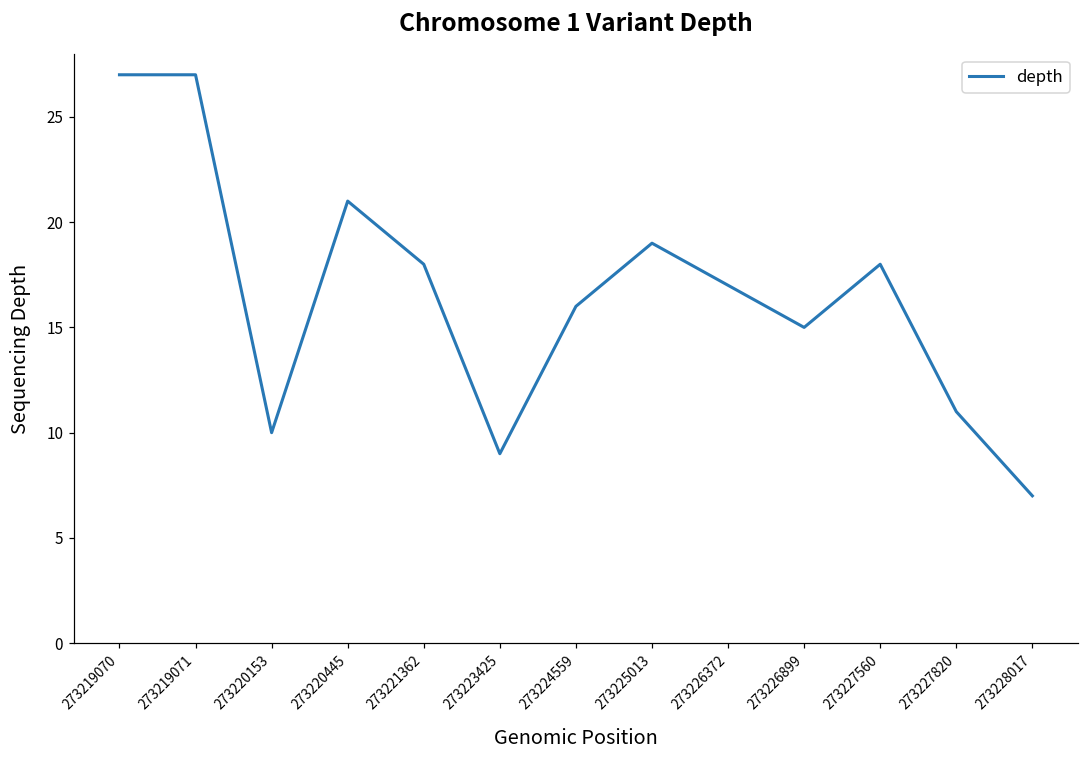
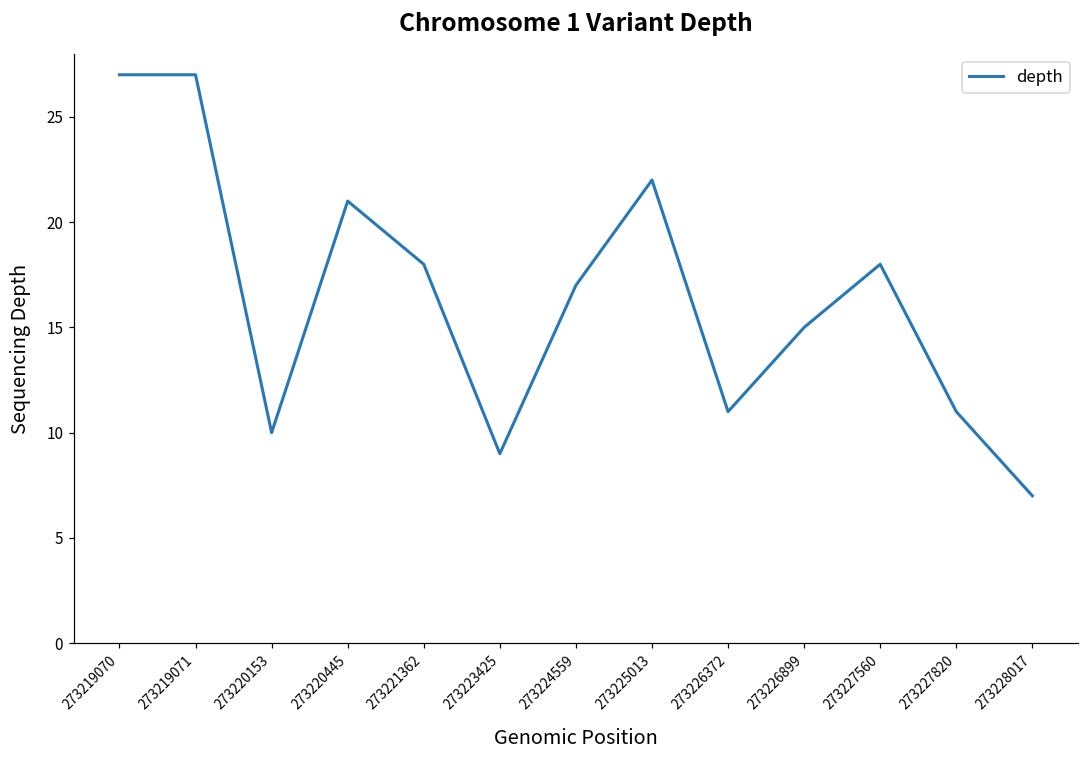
  {
    "273219070": 27,
    "273219071": 27,
    "273220153": 10,
    "273220445": 21,
    "273221362": 18,
    "273223425": 9,
-   "273224559": 16,
-   "273225013": 19,
-   "273226372": 17,
+   "273224559": 17,
+   "273225013": 22,
+   "273226372": 11,
    "273226899": 15,
    "273227560": 18,
    "273227820": 11,
    "273228017": 7
  }
